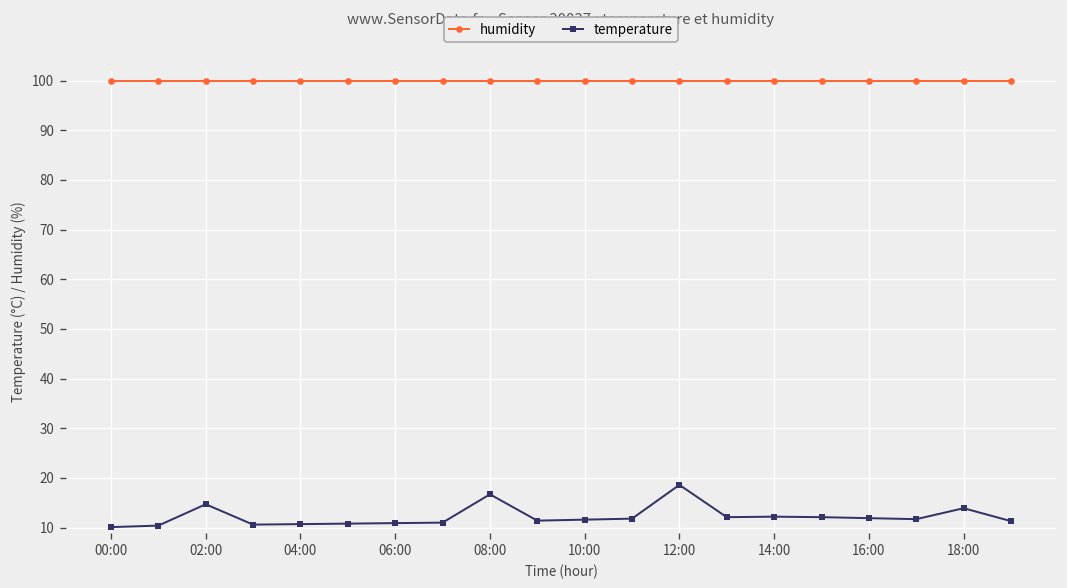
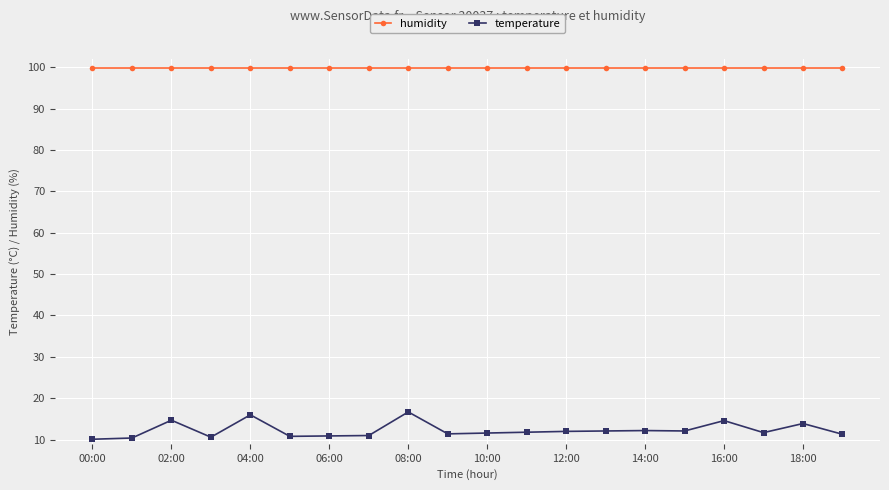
  {
    "humidity": {
      "00:00": 100,
      "02:00": 100,
      "04:00": 100,
      "06:00": 100,
      "08:00": 100,
      "10:00": 100,
      "12:00": 100,
      "14:00": 100,
      "16:00": 100,
      "18:00": 100
    },
    "temperature": {
      "00:00": 10,
      "02:00": 15,
-     "04:00": 11,
+     "04:00": 16,
      "06:00": 11,
      "08:00": 17,
      "10:00": 12,
-     "12:00": 19,
+     "12:00": 12,
      "14:00": 12,
-     "16:00": 12,
+     "16:00": 15,
      "18:00": 14
    }
  }
